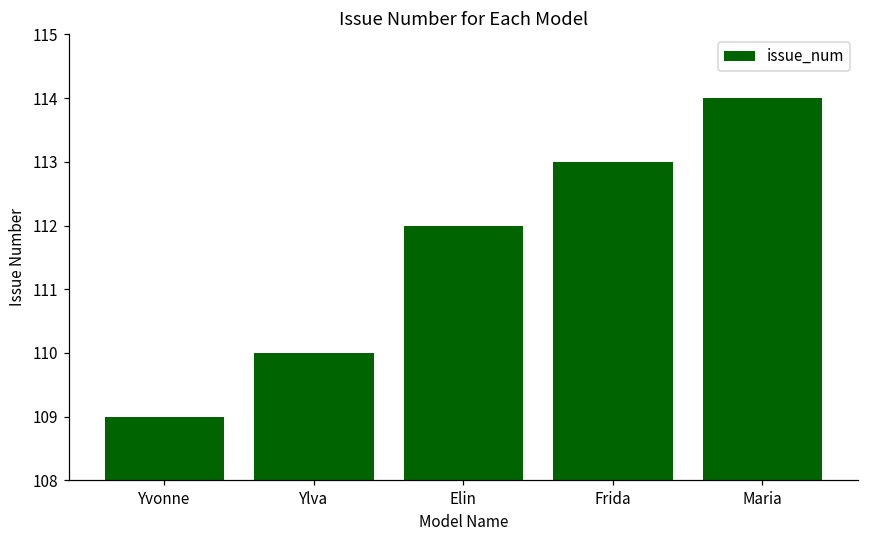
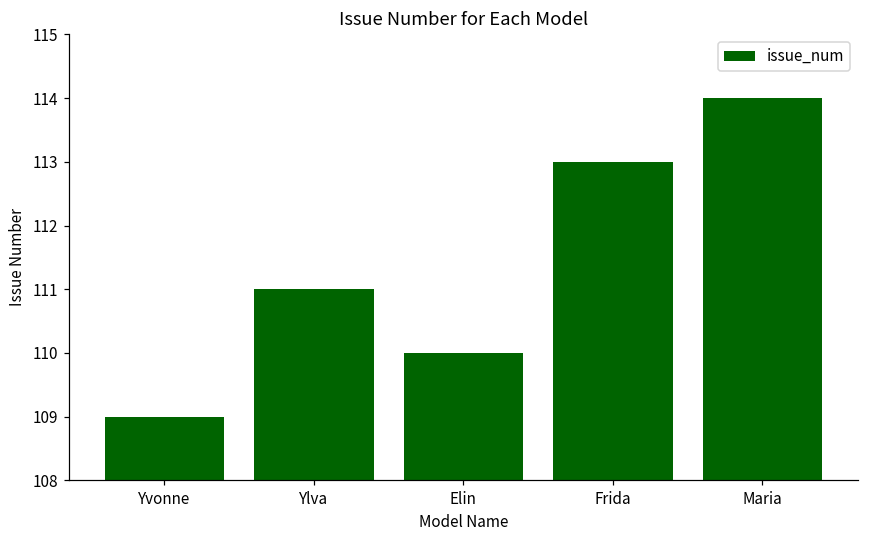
  {
    "Yvonne": 109,
-   "Ylva": 110,
-   "Elin": 112,
+   "Ylva": 111,
+   "Elin": 110,
    "Frida": 113,
    "Maria": 114
  }
